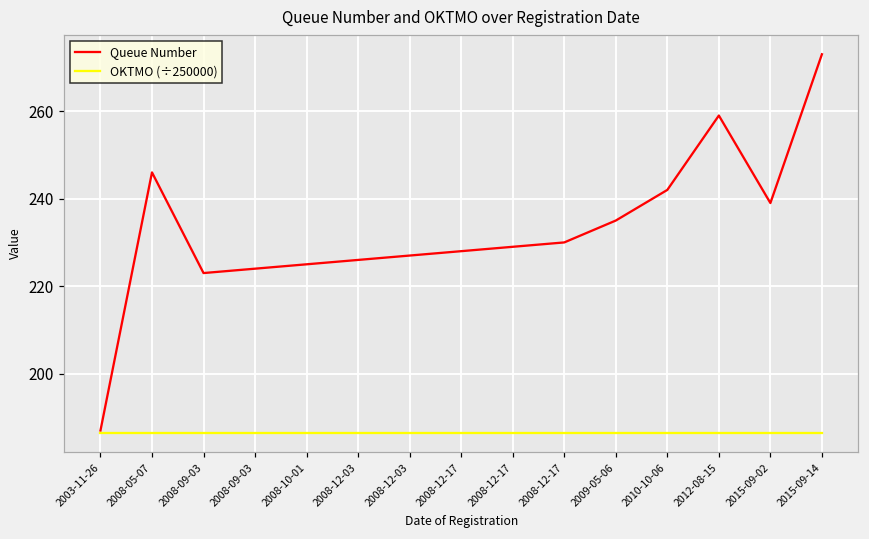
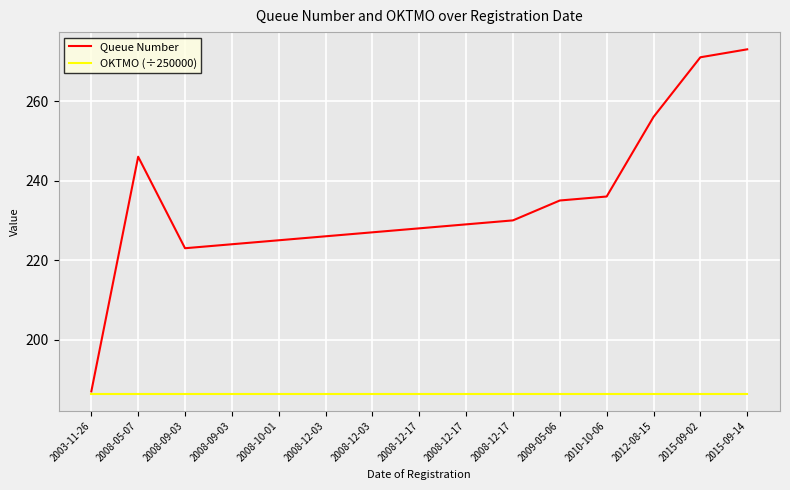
  {
    "Queue Number": {
      "2008-05-07": 246,
      "2008-10-01": 225,
      "2009-05-06": 235,
-     "2010-10-06": 242,
-     "2012-08-15": 259,
-     "2015-09-02": 239,
+     "2010-10-06": 236,
+     "2012-08-15": 256,
+     "2015-09-02": 271,
      "2015-09-14": 273
    },
    "OKTMO (÷250000)": {
      "2008-05-07": 186,
      "2008-10-01": 186,
      "2009-05-06": 186,
      "2010-10-06": 186,
      "2012-08-15": 186,
      "2015-09-02": 186,
      "2015-09-14": 186
    }
  }
